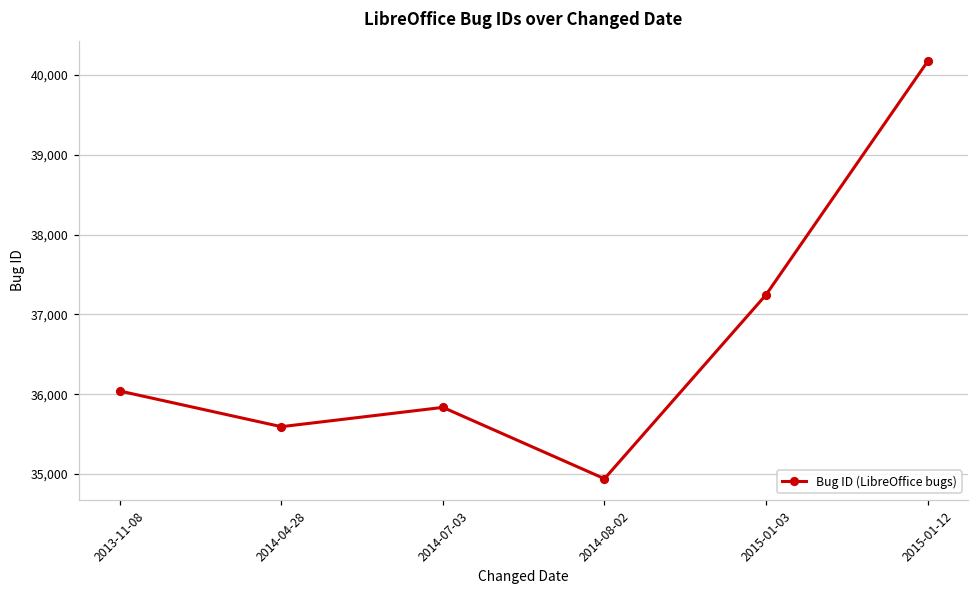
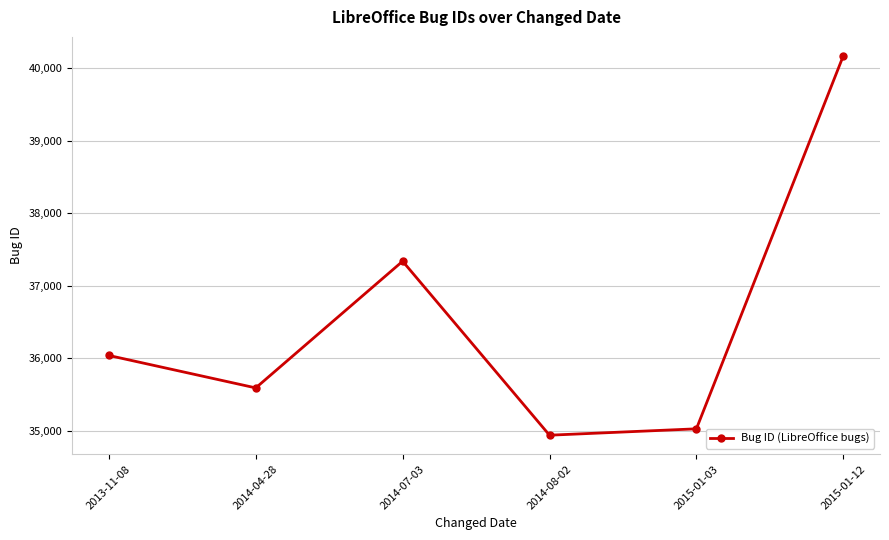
  {
    "2013-11-08": "36,000",
    "2014-04-28": "35,600",
-   "2014-07-03": "35,800",
+   "2014-07-03": "37,300",
    "2014-08-02": "34,900",
-   "2015-01-03": "37,200",
+   "2015-01-03": "35,000",
    "2015-01-12": "40,200"
  }
